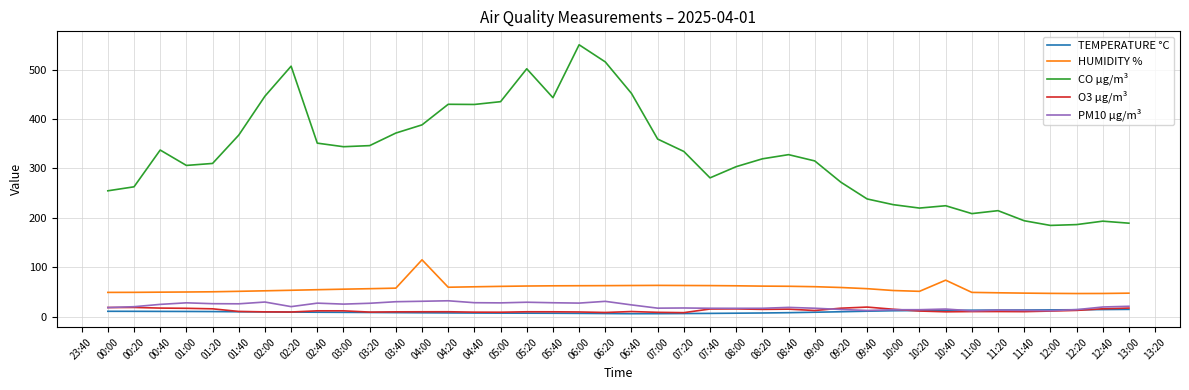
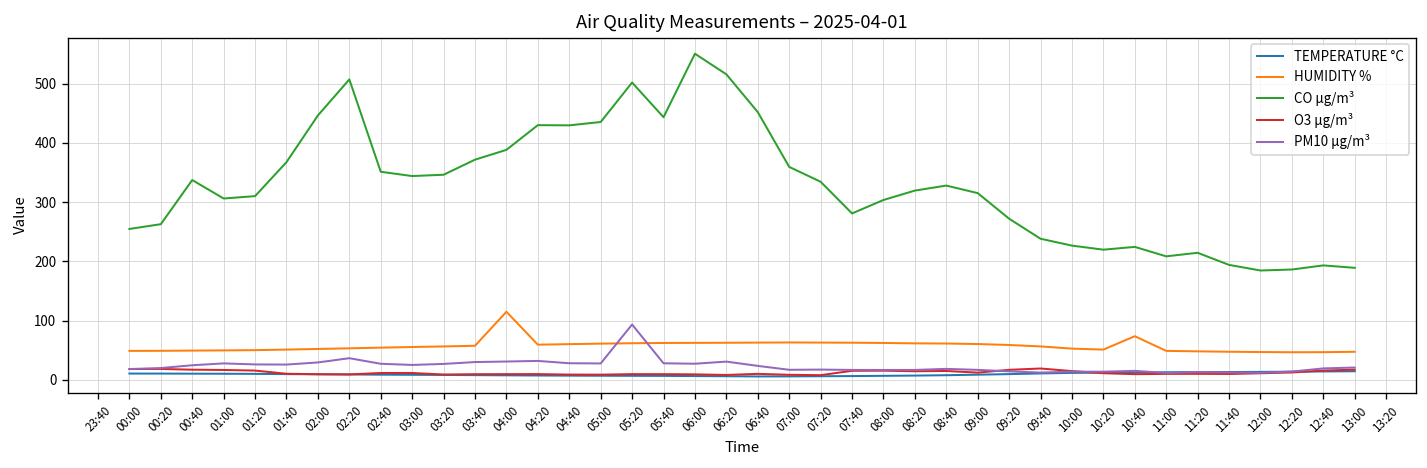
  {
    "TEMPERATURE °C": {
      "00:00": 10,
      "00:20": 10,
      "00:40": 10,
      "01:00": 10,
      "01:20": 10,
      "07:40": 10,
      "08:00": 10,
      "08:20": 10,
      "08:40": 10
    },
    "HUMIDITY %": {
      "00:00": 50,
      "00:20": 50,
      "00:40": 50,
      "01:00": 50,
      "01:20": 50,
      "01:40": 50,
      "02:00": 50,
      "02:20": 50,
      "02:40": 50,
      "03:00": 60,
      "03:20": 60,
      "03:40": 60,
      "04:00": 120,
      "04:20": 60,
      "04:40": 60,
      "05:00": 60,
      "05:20": 60,
      "05:40": 60,
      "06:00": 60,
      "06:20": 60,
      "06:40": 60,
      "07:00": 60,
      "07:20": 60,
      "07:40": 60,
      "08:00": 60,
      "08:20": 60,
      "08:40": 60,
      "09:00": 60,
      "09:20": 60,
      "09:40": 60,
      "10:00": 50,
      "10:20": 50,
      "10:40": 70,
      "11:00": 50,
      "11:20": 50,
      "11:40": 50,
      "12:00": 50,
      "12:20": 50,
      "12:40": 50,
      "13:00": 50
    },
    "CO µg/m³": {
      "00:00": 250,
      "00:20": 260,
      "00:40": 340,
      "01:00": 310,
      "01:20": 310,
      "01:40": 370,
      "02:00": 450,
      "02:20": 510,
      "02:40": 350,
      "03:00": 340,
      "03:20": 350,
      "03:40": 370,
      "04:00": 390,
      "04:20": 430,
      "04:40": 430,
      "05:00": 440,
      "05:20": 500,
      "05:40": 440,
      "06:00": 550,
      "06:20": 520,
      "06:40": 450,
      "07:00": 360,
      "07:20": 330,
      "07:40": 280,
      "08:00": 300,
      "08:20": 320,
      "08:40": 330,
      "09:00": 320,
      "09:20": 270,
      "09:40": 240,
      "10:00": 230,
      "10:20": 220,
      "10:40": 220,
      "11:00": 210,
      "11:20": 210,
      "11:40": 190,
      "12:00": 180,
      "12:20": 190,
      "12:40": 190,
      "13:00": 190
    },
    "O3 µg/m³": {
      "00:40": 20,
      "01:00": 20,
      "01:20": 20,
      "09:40": 20
    },
    "PM10 µg/m³": {
      "00:40": 20,
      "01:00": 30,
      "01:20": 30,
      "01:40": 30,
      "02:00": 30,
-     "02:20": 20,
+     "02:20": 40,
      "02:40": 30,
      "03:00": 30,
      "03:20": 30,
      "03:40": 30,
      "04:00": 30,
      "04:20": 30,
      "04:40": 30,
      "05:00": 30,
-     "05:20": 30,
+     "05:20": 90,
      "05:40": 30,
      "06:00": 30,
      "06:20": 30,
      "06:40": 20,
      "07:00": 20,
      "07:20": 20
    }
  }
